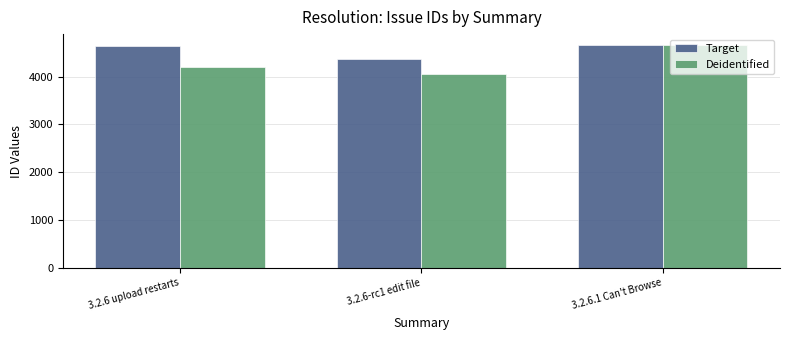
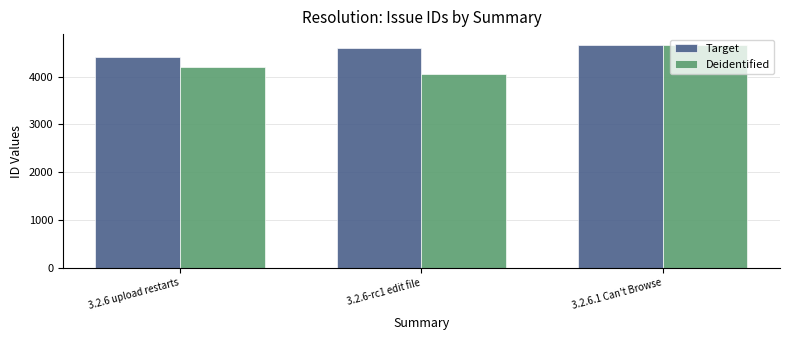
  {
    "Target": {
-     "3.2.6 upload restarts": 4600,
-     "3.2.6-rc1 edit file": 4400,
+     "3.2.6 upload restarts": 4400,
+     "3.2.6-rc1 edit file": 4600,
      "3.2.6.1 Can't Browse": 4700
    },
    "Deidentified": {
      "3.2.6 upload restarts": 4200,
      "3.2.6-rc1 edit file": 4100
    }
  }
